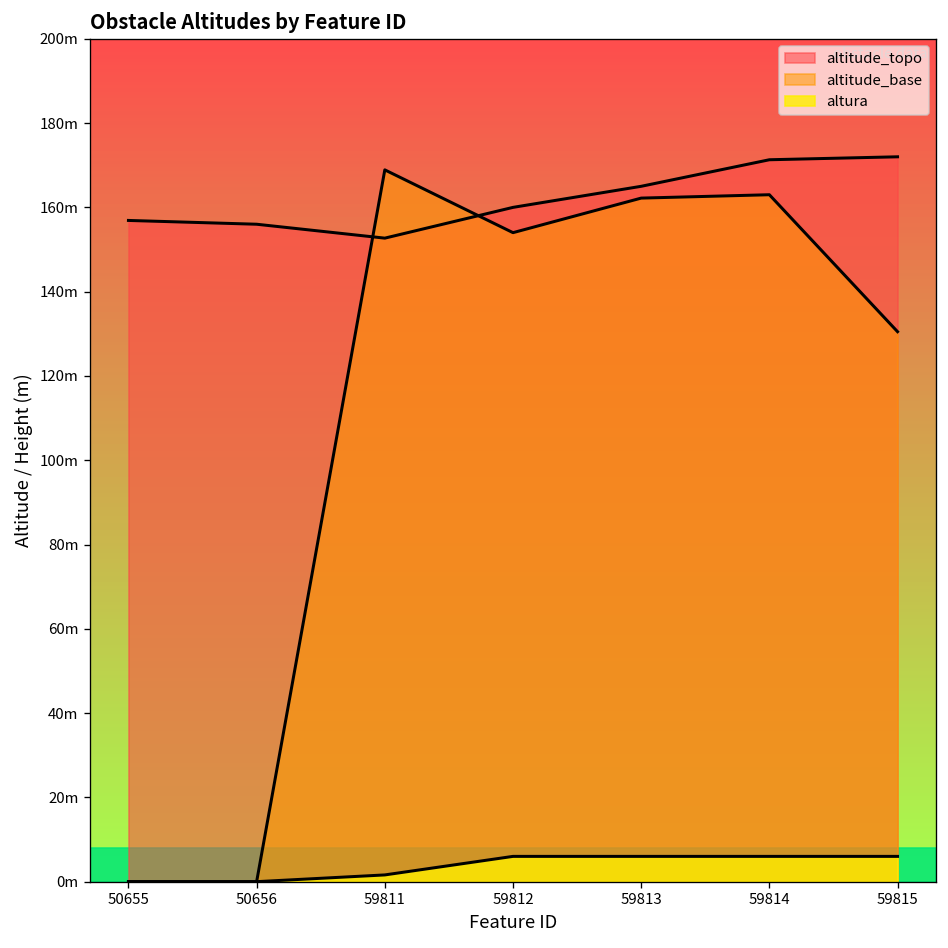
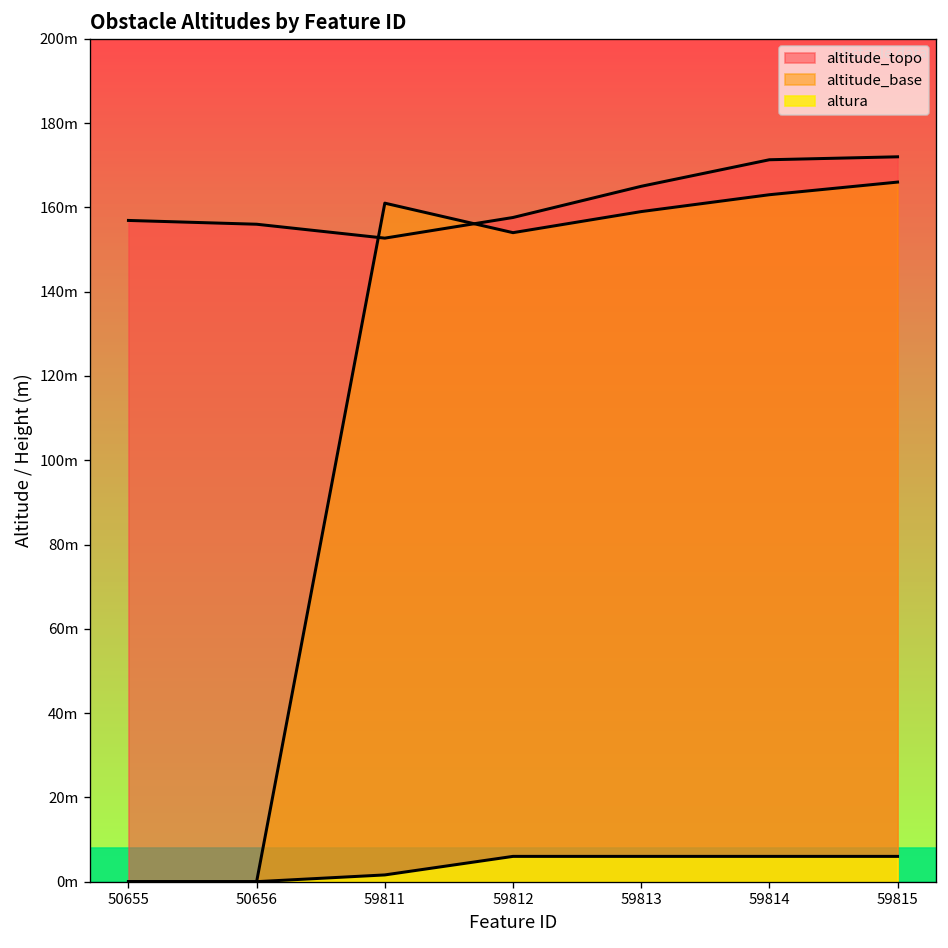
  {
    "altitude_topo": {
      "50655": "157m",
      "50656": "156m",
      "59811": "153m",
-     "59812": "160m",
+     "59812": "158m",
      "59813": "165m",
      "59814": "171m",
      "59815": "172m"
    },
    "altitude_base": {
-     "59811": "169m",
+     "59811": "161m",
      "59812": "154m",
-     "59813": "162m",
+     "59813": "159m",
      "59814": "163m",
-     "59815": "131m"
+     "59815": "166m"
    }
  }
